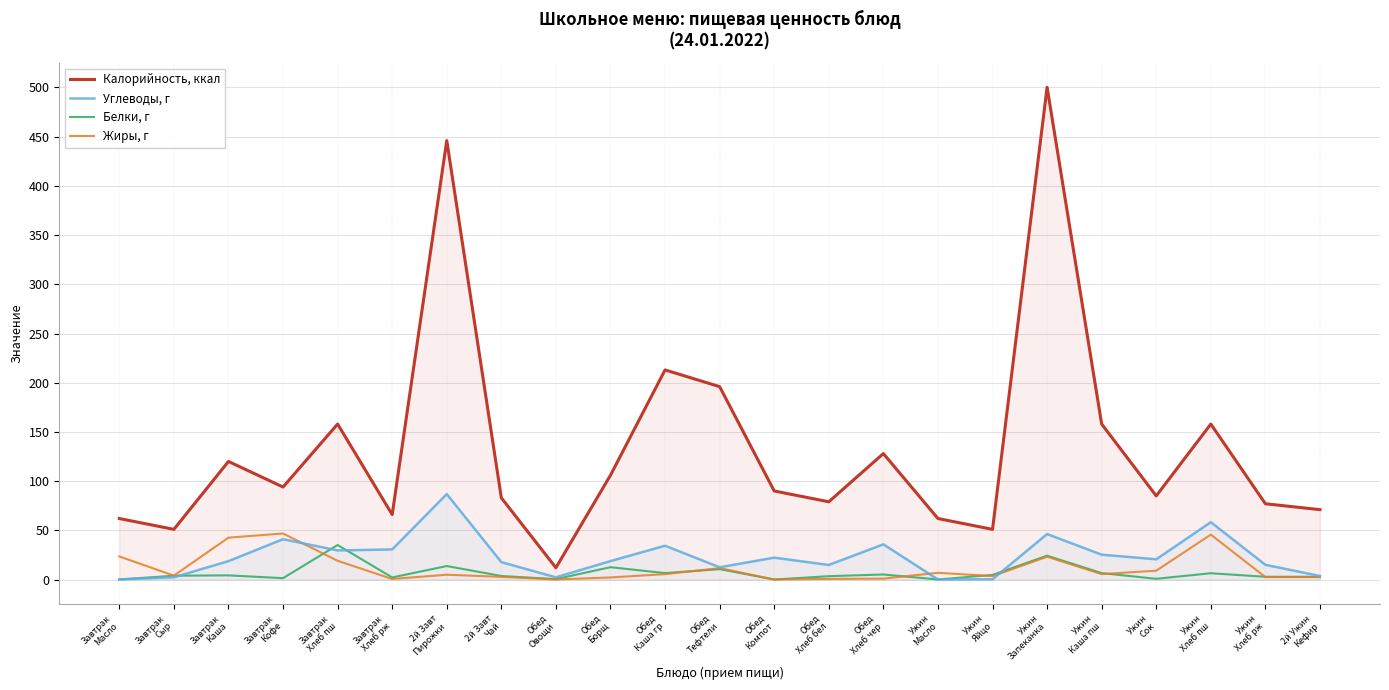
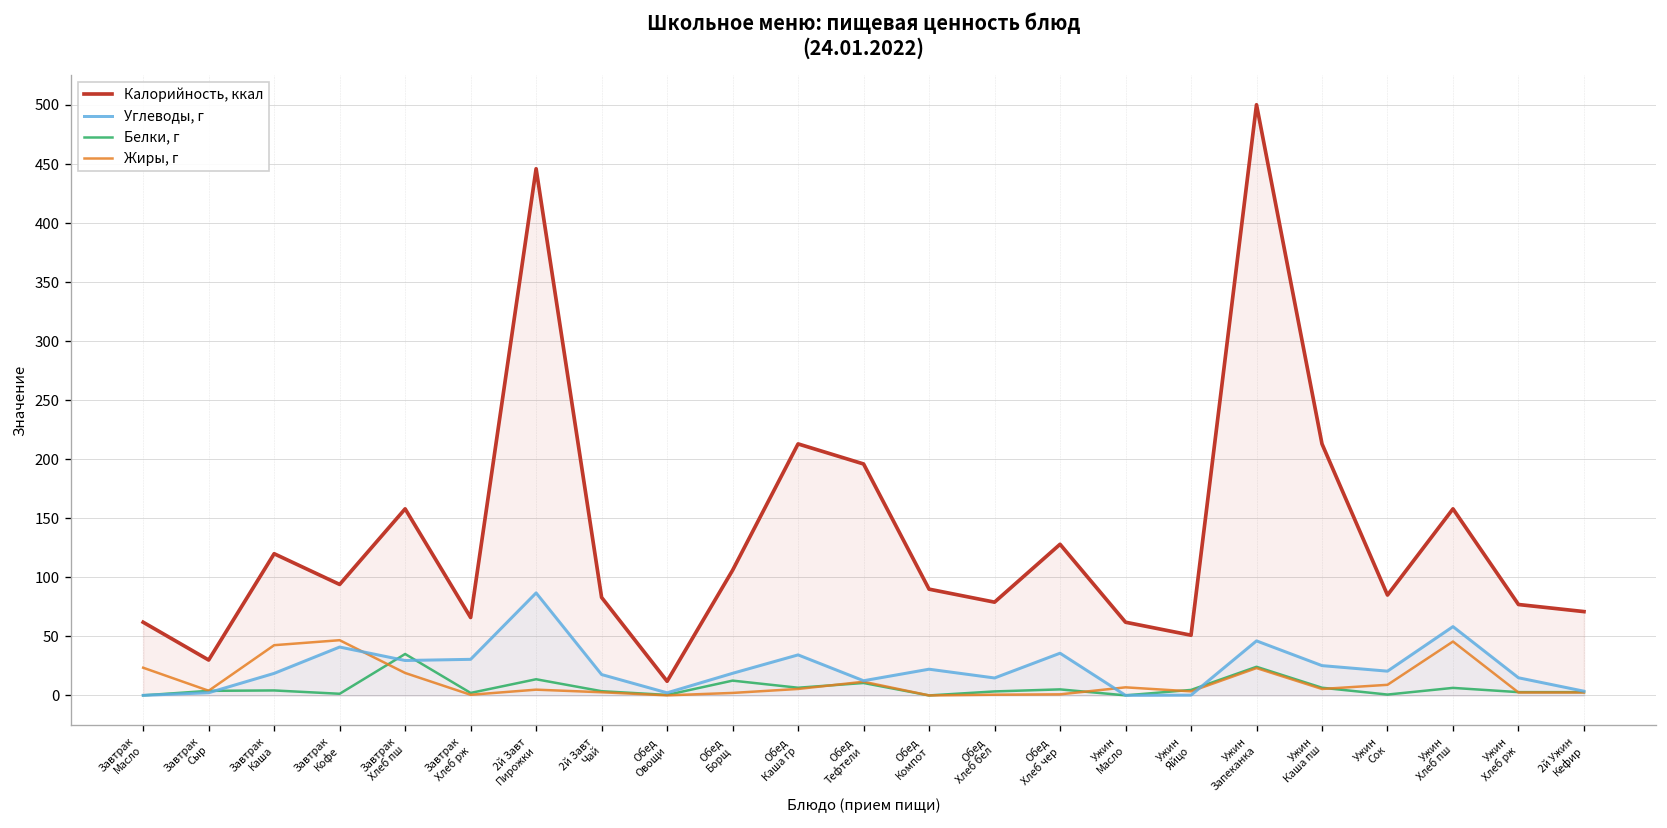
  {
    "Калорийность, ккал": {
      "Завтрак Масло": 60,
-     "Завтрак Сыр": 50,
+     "Завтрак Сыр": 30,
      "Завтрак Каша": 120,
      "Завтрак Кофе": 90,
      "Завтрак Хлеб пш": 160,
      "Завтрак Хлеб рж": 70,
      "2й Завт Пирожки": 450,
      "2й Завт Чай": 80,
      "Обед Овощи": 10,
      "Обед Борщ": 110,
      "Обед Каша гр": 210,
      "Обед Тефтели": 200,
      "Обед Компот": 90,
      "Обед Хлеб бел": 80,
      "Обед Хлеб чер": 130,
      "Ужин Масло": 60,
      "Ужин Яйцо": 50,
      "Ужин Запеканка": 500,
-     "Ужин Каша пш": 160,
+     "Ужин Каша пш": 210,
      "Ужин Сок": 90,
      "Ужин Хлеб пш": 160,
      "Ужин Хлеб рж": 80,
      "2й Ужин Кефир": 70
    },
    "Углеводы, г": {
      "Завтрак Каша": 20,
      "Завтрак Кофе": 40,
      "Завтрак Хлеб пш": 30,
      "Завтрак Хлеб рж": 30,
      "2й Завт Пирожки": 90,
      "2й Завт Чай": 20,
      "Обед Борщ": 20,
      "Обед Каша гр": 30,
      "Обед Компот": 20,
      "Обед Хлеб бел": 10,
      "Обед Хлеб чер": 40,
      "Ужин Яйцо": 0,
      "Ужин Запеканка": 50,
      "Ужин Каша пш": 30,
      "Ужин Сок": 20,
      "Ужин Хлеб пш": 60,
      "Ужин Хлеб рж": 10
    },
    "Белки, г": {
      "Завтрак Каша": 0,
      "Завтрак Кофе": 0,
      "Завтрак Хлеб пш": 40,
      "2й Завт Пирожки": 10,
      "Обед Борщ": 10,
      "Обед Хлеб бел": 0,
      "Обед Хлеб чер": 10,
      "Ужин Сок": 0,
      "Ужин Хлеб пш": 10
    },
    "Жиры, г": {
      "Завтрак Масло": 20,
      "Завтрак Каша": 40,
      "Завтрак Кофе": 50,
      "Завтрак Хлеб пш": 20,
      "2й Завт Пирожки": 0,
      "Обед Борщ": 0,
      "Обед Хлеб бел": 0,
      "Обед Хлеб чер": 0,
      "Ужин Масло": 10,
      "Ужин Сок": 10,
      "Ужин Хлеб пш": 50
    }
  }
